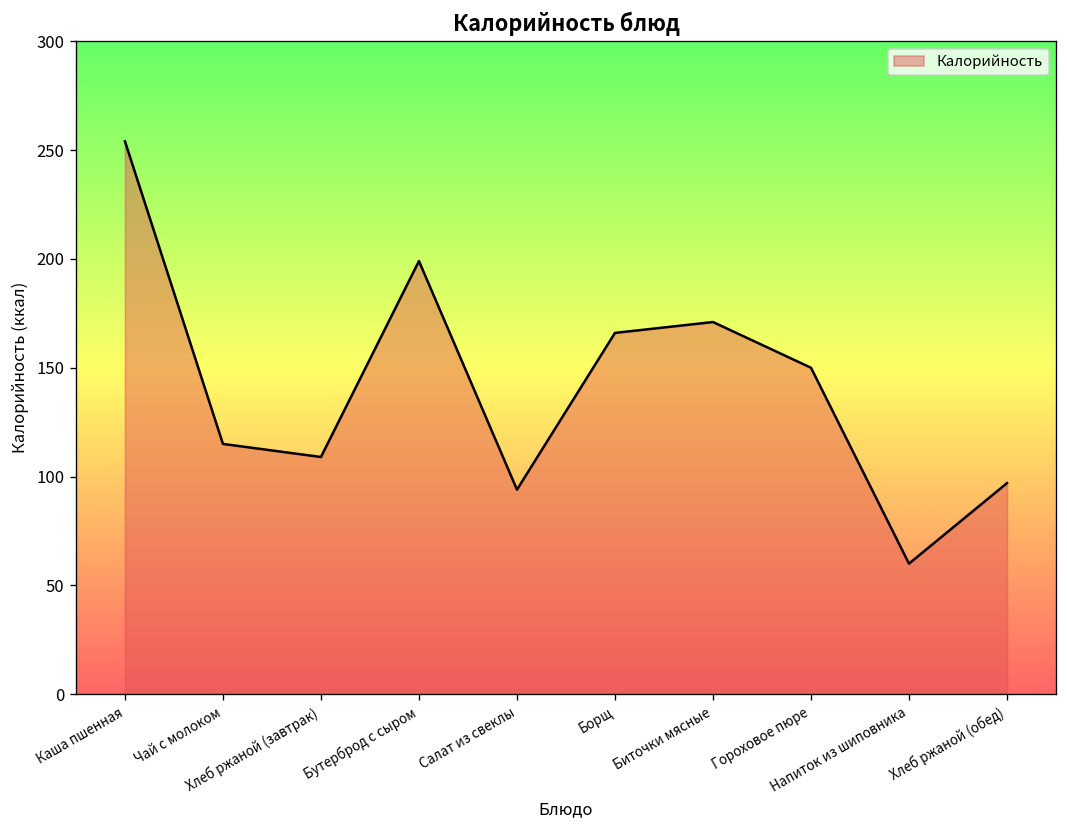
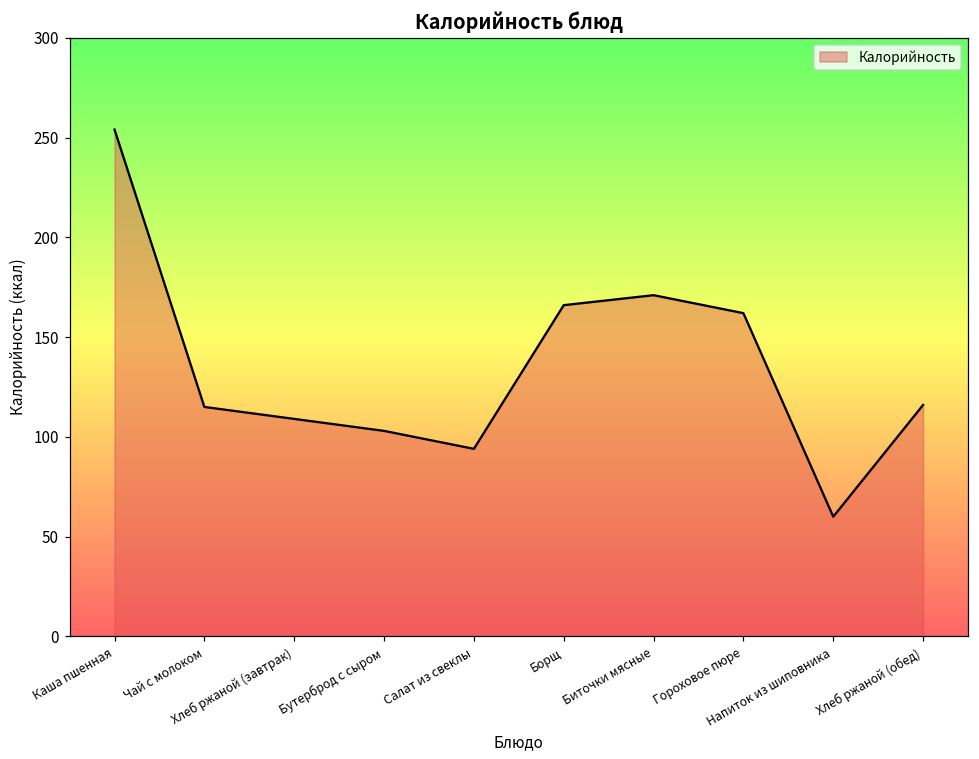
  {
    "Каша пшенная": 254,
    "Чай с молоком": 115,
    "Хлеб ржаной (завтрак)": 109,
-   "Бутерброд с сыром": 199,
+   "Бутерброд с сыром": 103,
    "Салат из свеклы": 94,
    "Борщ": 166,
    "Биточки мясные": 171,
-   "Гороховое пюре": 150,
+   "Гороховое пюре": 162,
    "Напиток из шиповника": 60,
-   "Хлеб ржаной (обед)": 97
+   "Хлеб ржаной (обед)": 116
  }
